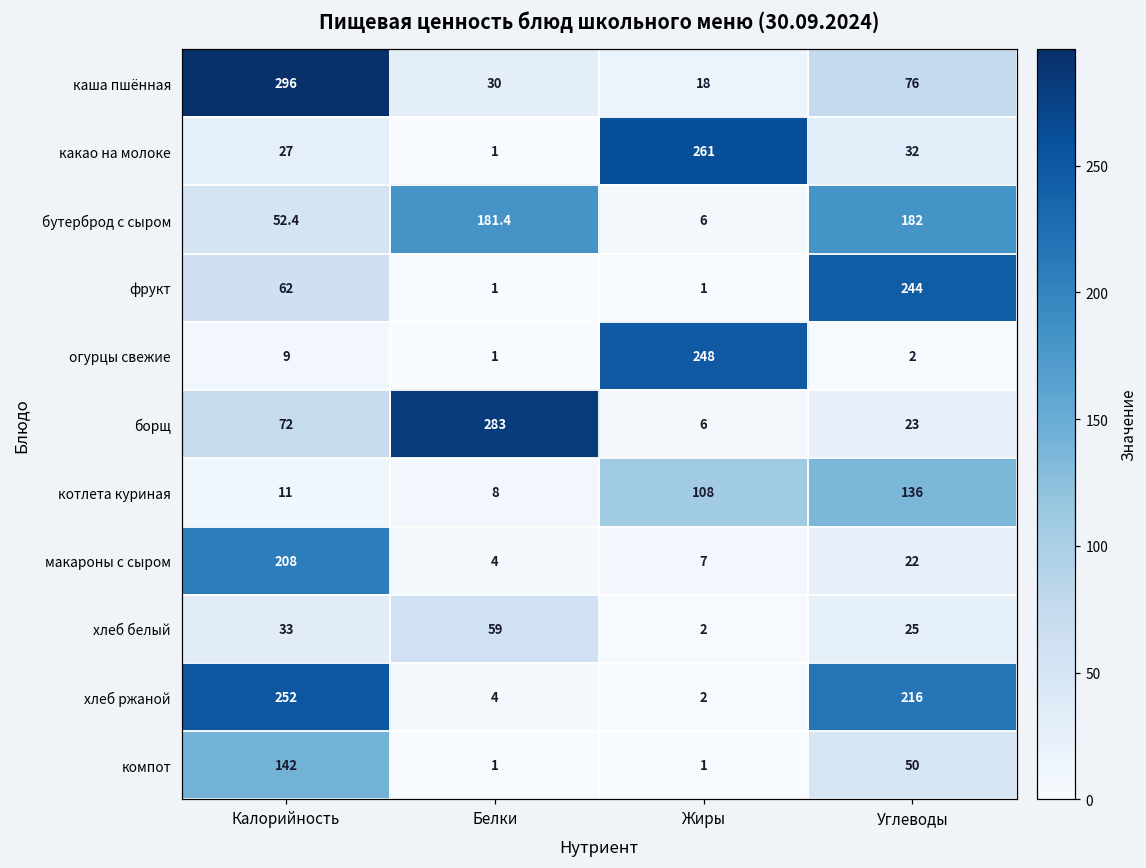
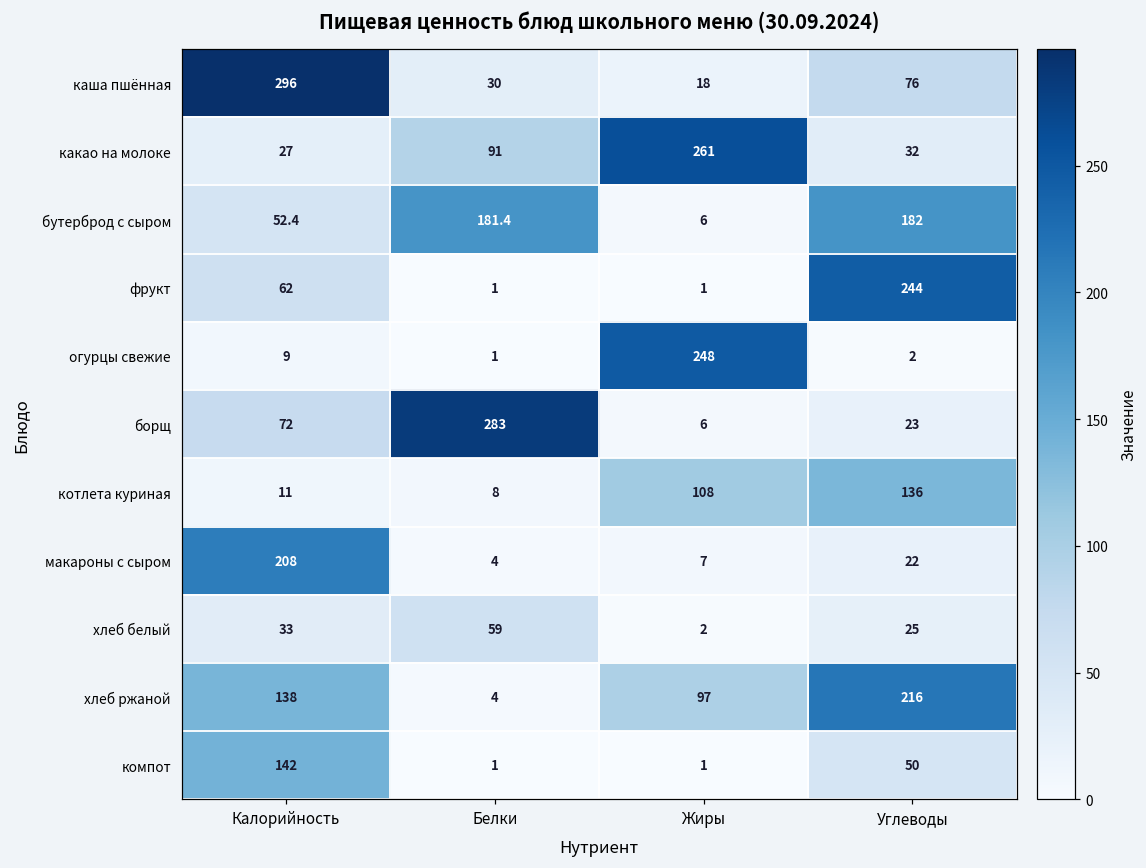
  {
    "каша пшённая": {
      "Калорийность": 296,
      "Белки": 30,
      "Жиры": 18,
      "Углеводы": 76
    },
    "какао на молоке": {
      "Калорийность": 27,
-     "Белки": 1,
+     "Белки": 91,
      "Жиры": 261,
      "Углеводы": 32
    },
    "бутерброд с сыром": {
      "Калорийность": 52.4,
      "Белки": 181.4,
      "Жиры": 6,
      "Углеводы": 182
    },
    "фрукт": {
      "Калорийность": 62,
      "Белки": 1,
      "Жиры": 1,
      "Углеводы": 244
    },
    "огурцы свежие": {
      "Калорийность": 9,
      "Белки": 1,
      "Жиры": 248,
      "Углеводы": 2
    },
    "борщ": {
      "Калорийность": 72,
      "Белки": 283,
      "Жиры": 6,
      "Углеводы": 23
    },
    "котлета куриная": {
      "Калорийность": 11,
      "Белки": 8,
      "Жиры": 108,
      "Углеводы": 136
    },
    "макароны с сыром": {
      "Калорийность": 208,
      "Белки": 4,
      "Жиры": 7,
      "Углеводы": 22
    },
    "хлеб белый": {
      "Калорийность": 33,
      "Белки": 59,
      "Жиры": 2,
      "Углеводы": 25
    },
    "хлеб ржаной": {
-     "Калорийность": 252,
+     "Калорийность": 138,
      "Белки": 4,
-     "Жиры": 2,
+     "Жиры": 97,
      "Углеводы": 216
    },
    "компот": {
      "Калорийность": 142,
      "Белки": 1,
      "Жиры": 1,
      "Углеводы": 50
    }
  }
